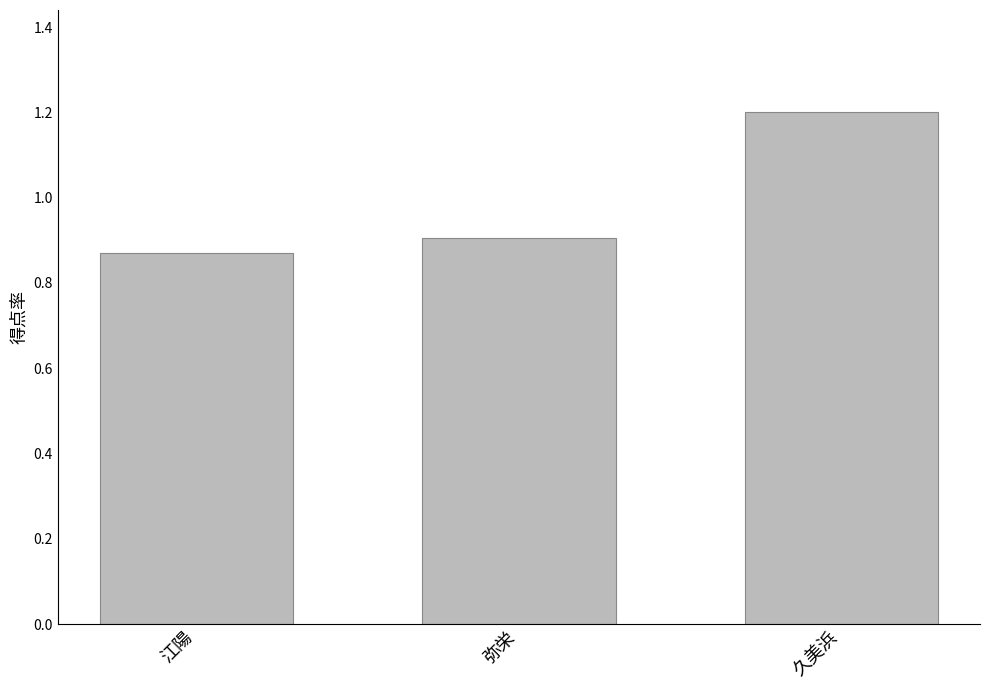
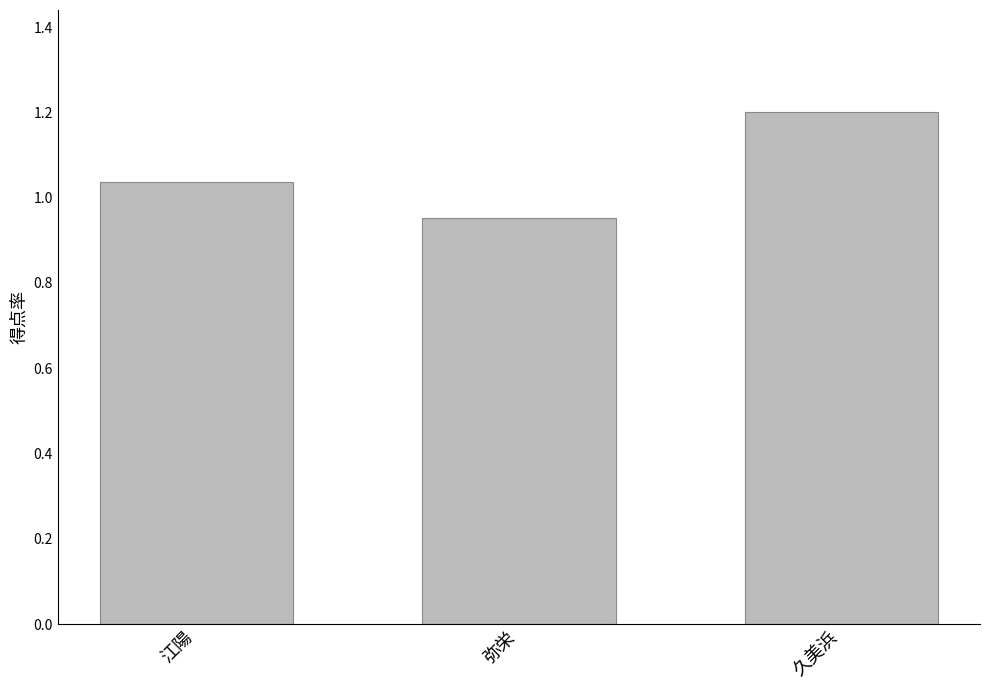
  {
-   "江陽": 0.87,
-   "弥栄": 0.91,
+   "江陽": 1.04,
+   "弥栄": 0.95,
    "久美浜": 1.20
  }
